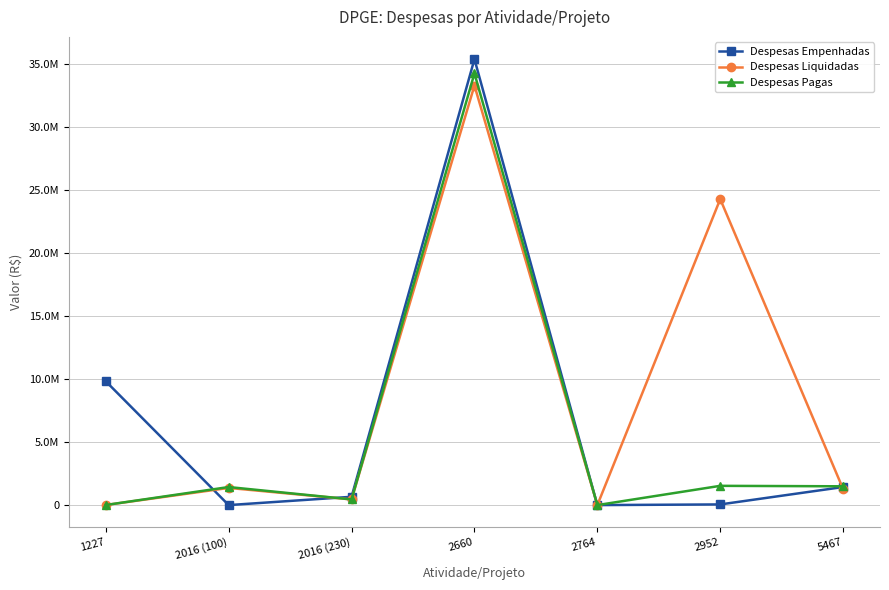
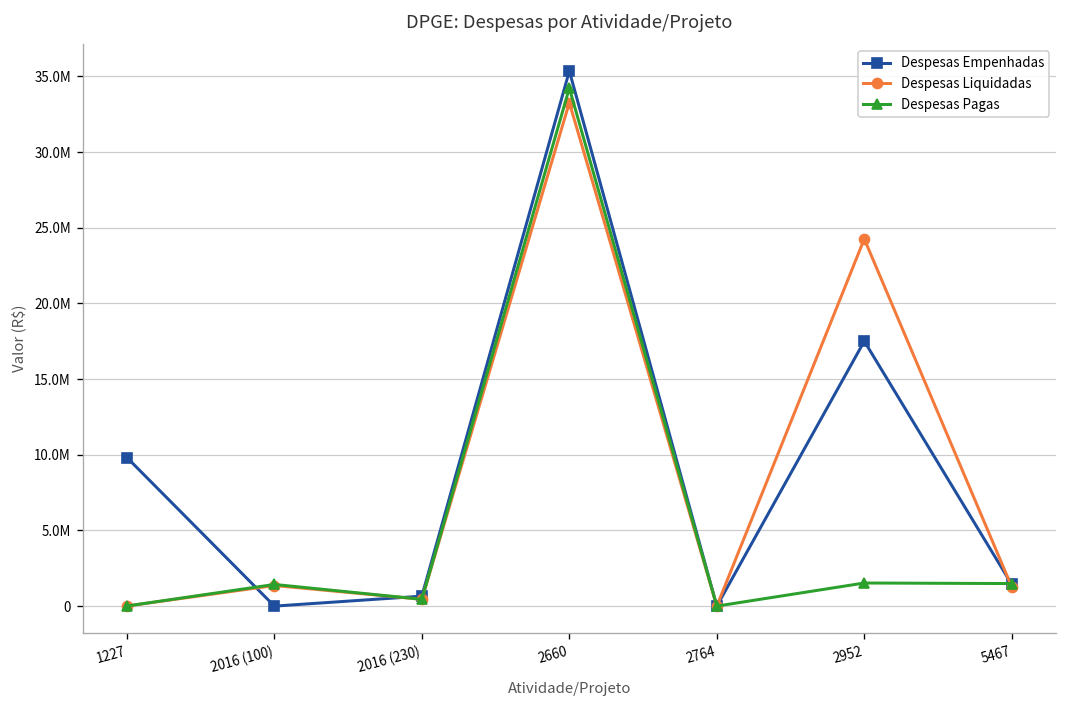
  {
    "Despesas Empenhadas": {
      "1227": 9800000,
      "2016 (100)": 0,
      "2016 (230)": 700000,
      "2660": 35400000,
-     "2952": 100000
+     "2952": 17500000
    },
    "Despesas Liquidadas": {
      "2660": 33300000,
      "2952": 24300000
    },
    "Despesas Pagas": {
      "2660": 34200000,
      "2952": 1500000
    }
  }
